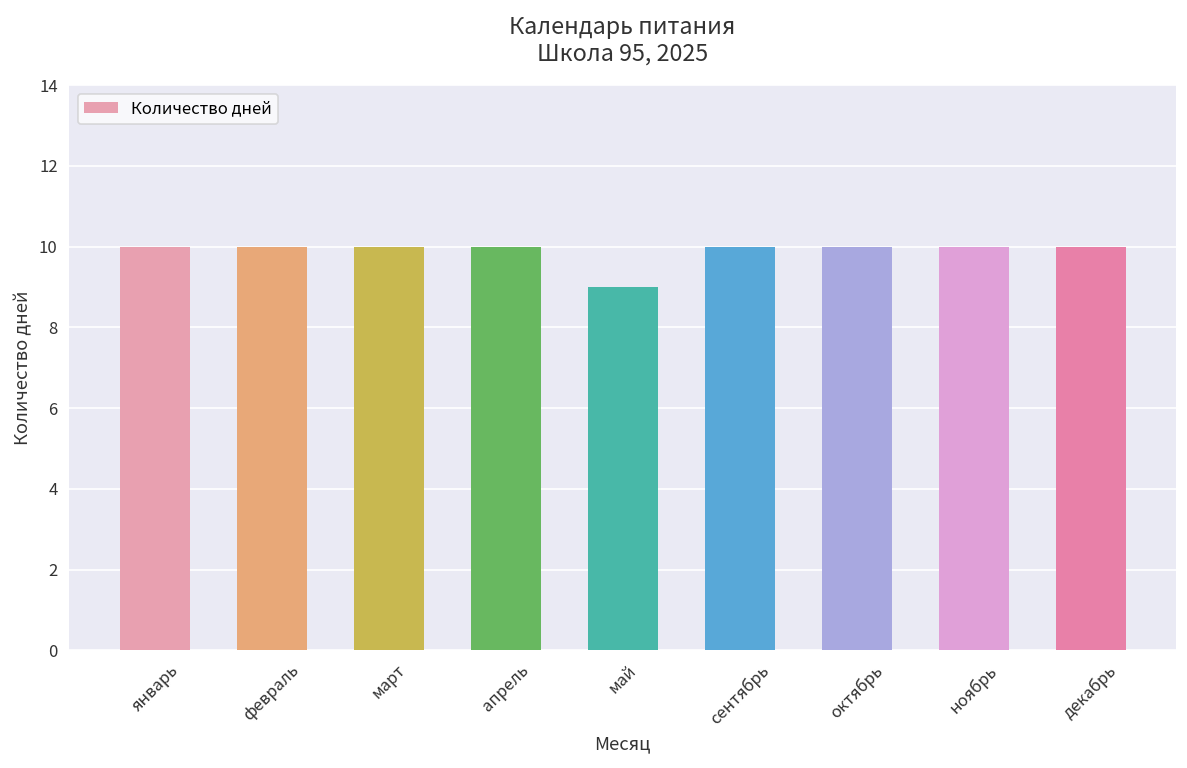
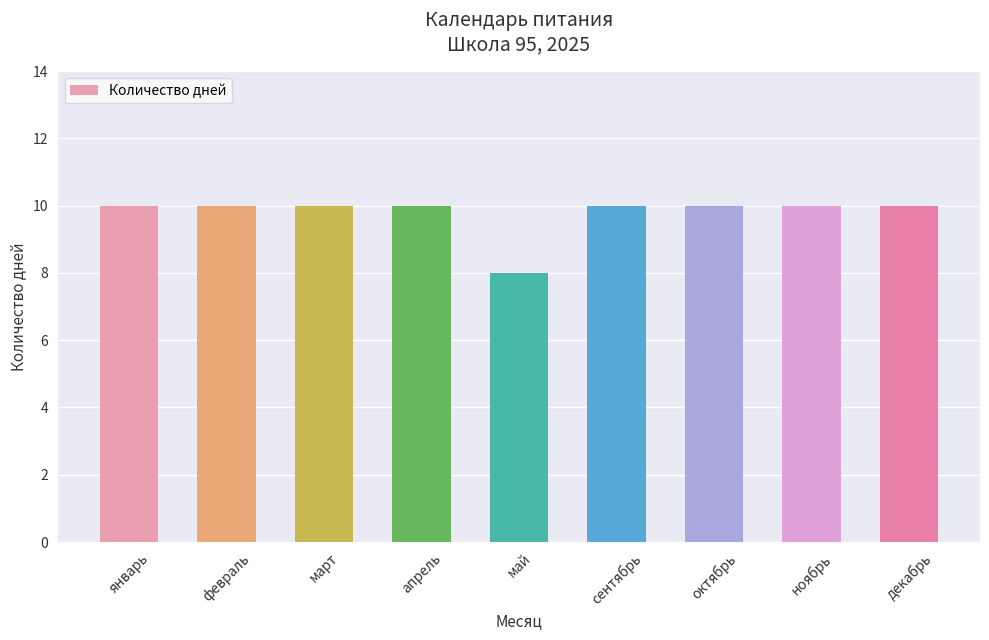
  {
    "январь": 10,
    "февраль": 10,
    "март": 10,
    "апрель": 10,
-   "май": 9,
+   "май": 8,
    "сентябрь": 10,
    "октябрь": 10,
    "ноябрь": 10,
    "декабрь": 10
  }
